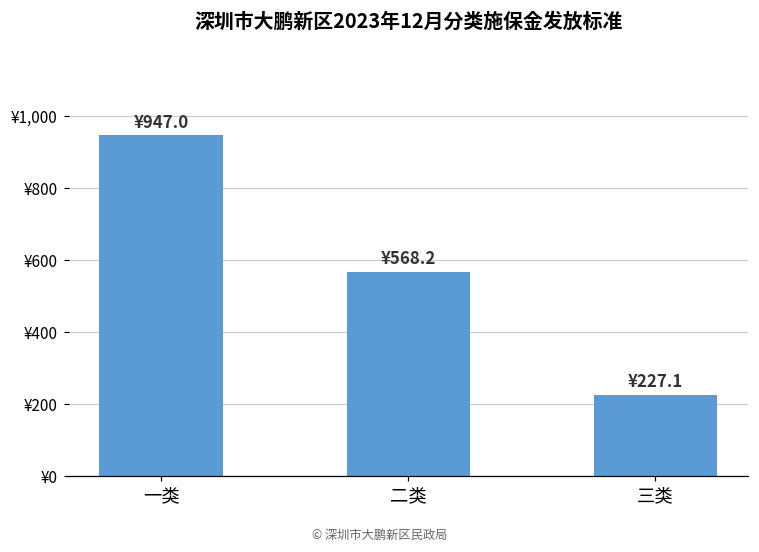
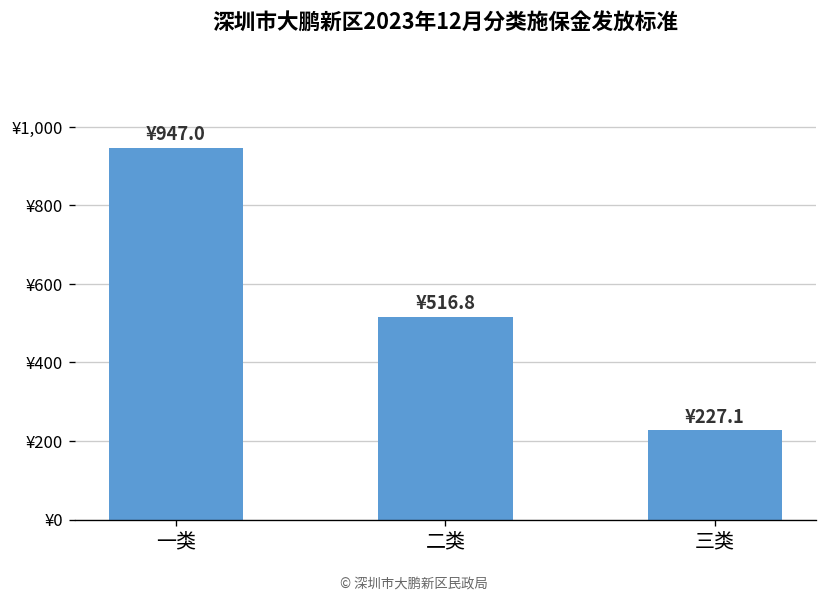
  {
    "一类": "¥947.0",
-   "二类": "¥568.2",
+   "二类": "¥516.8",
    "三类": "¥227.1"
  }
